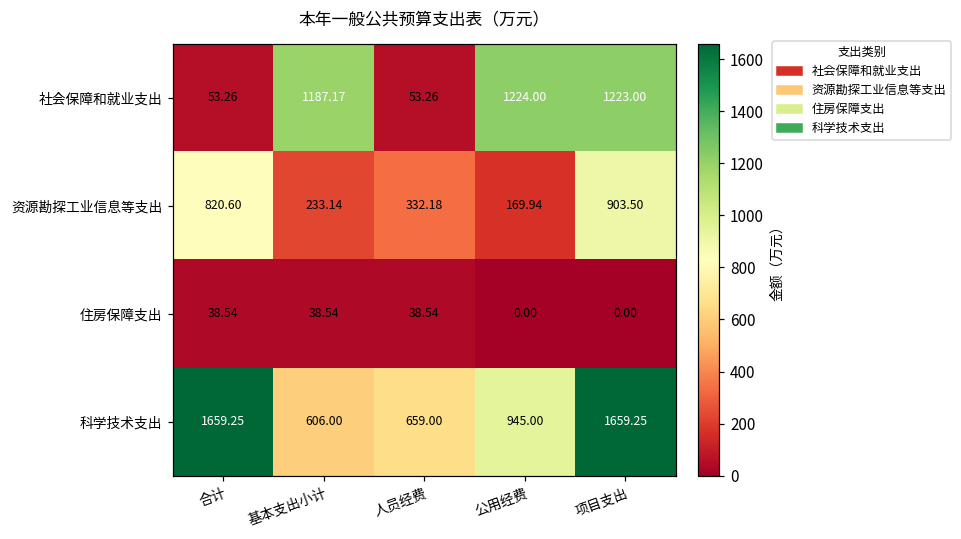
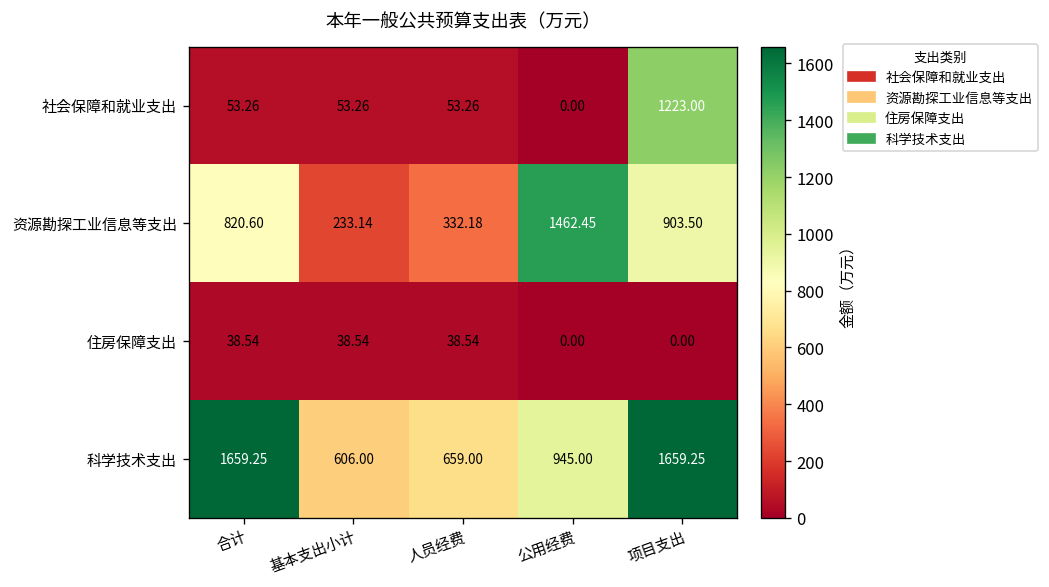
  {
    "社会保障和就业支出": {
      "合计": 53.26,
-     "基本支出小计": 1187.17,
+     "基本支出小计": 53.26,
      "人员经费": 53.26,
-     "公用经费": 1224.00,
+     "公用经费": 0.00,
      "项目支出": 1223.00
    },
    "资源勘探工业信息等支出": {
      "合计": 820.60,
      "基本支出小计": 233.14,
      "人员经费": 332.18,
-     "公用经费": 169.94,
+     "公用经费": 1462.45,
      "项目支出": 903.50
    },
    "住房保障支出": {
      "合计": 38.54,
      "基本支出小计": 38.54,
      "人员经费": 38.54,
      "公用经费": 0.00,
      "项目支出": 0.00
    },
    "科学技术支出": {
      "合计": 1659.25,
      "基本支出小计": 606.00,
      "人员经费": 659.00,
      "公用经费": 945.00,
      "项目支出": 1659.25
    }
  }
